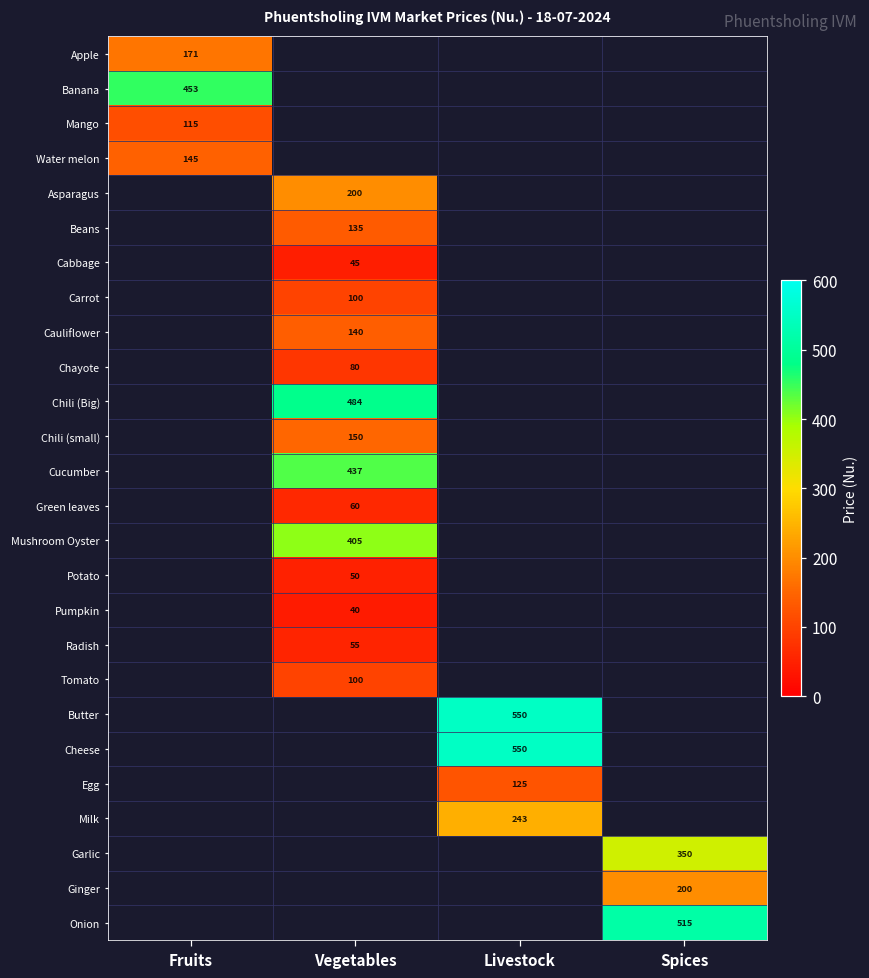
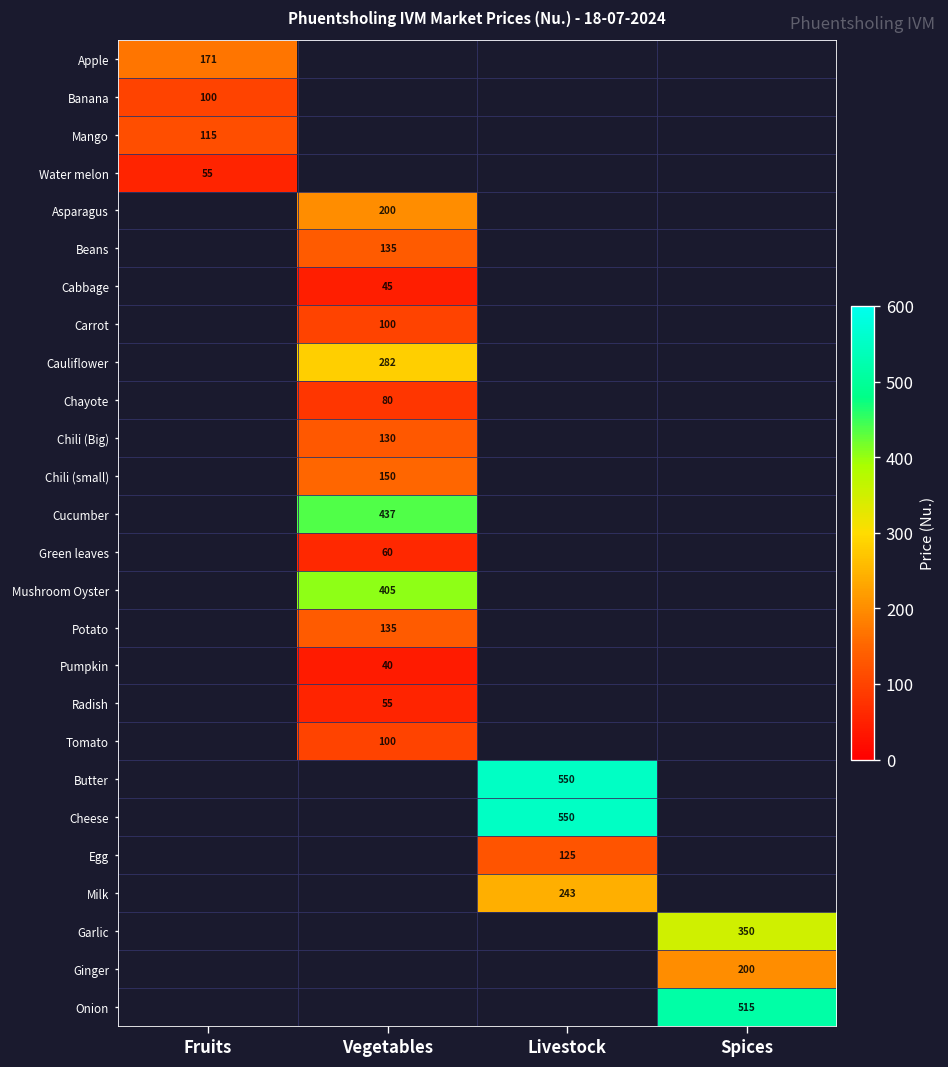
  {
    "Apple": {
      "Fruits": 171
    },
    "Banana": {
-     "Fruits": 453
+     "Fruits": 100
    },
    "Mango": {
      "Fruits": 115
    },
    "Water melon": {
-     "Fruits": 145
+     "Fruits": 55
    },
    "Asparagus": {
      "Vegetables": 200
    },
    "Beans": {
      "Vegetables": 135
    },
    "Cabbage": {
      "Vegetables": 45
    },
    "Carrot": {
      "Vegetables": 100
    },
    "Cauliflower": {
-     "Vegetables": 140
+     "Vegetables": 282
    },
    "Chayote": {
      "Vegetables": 80
    },
    "Chili (Big)": {
-     "Vegetables": 484
+     "Vegetables": 130
    },
    "Chili (small)": {
      "Vegetables": 150
    },
    "Cucumber": {
      "Vegetables": 437
    },
    "Green leaves": {
      "Vegetables": 60
    },
    "Mushroom Oyster": {
      "Vegetables": 405
    },
    "Potato": {
-     "Vegetables": 50
+     "Vegetables": 135
    },
    "Pumpkin": {
      "Vegetables": 40
    },
    "Radish": {
      "Vegetables": 55
    },
    "Tomato": {
      "Vegetables": 100
    },
    "Butter": {
      "Livestock": 550
    },
    "Cheese": {
      "Livestock": 550
    },
    "Egg": {
      "Livestock": 125
    },
    "Milk": {
      "Livestock": 243
    },
    "Garlic": {
      "Spices": 350
    },
    "Ginger": {
      "Spices": 200
    },
    "Onion": {
      "Spices": 515
    }
  }
